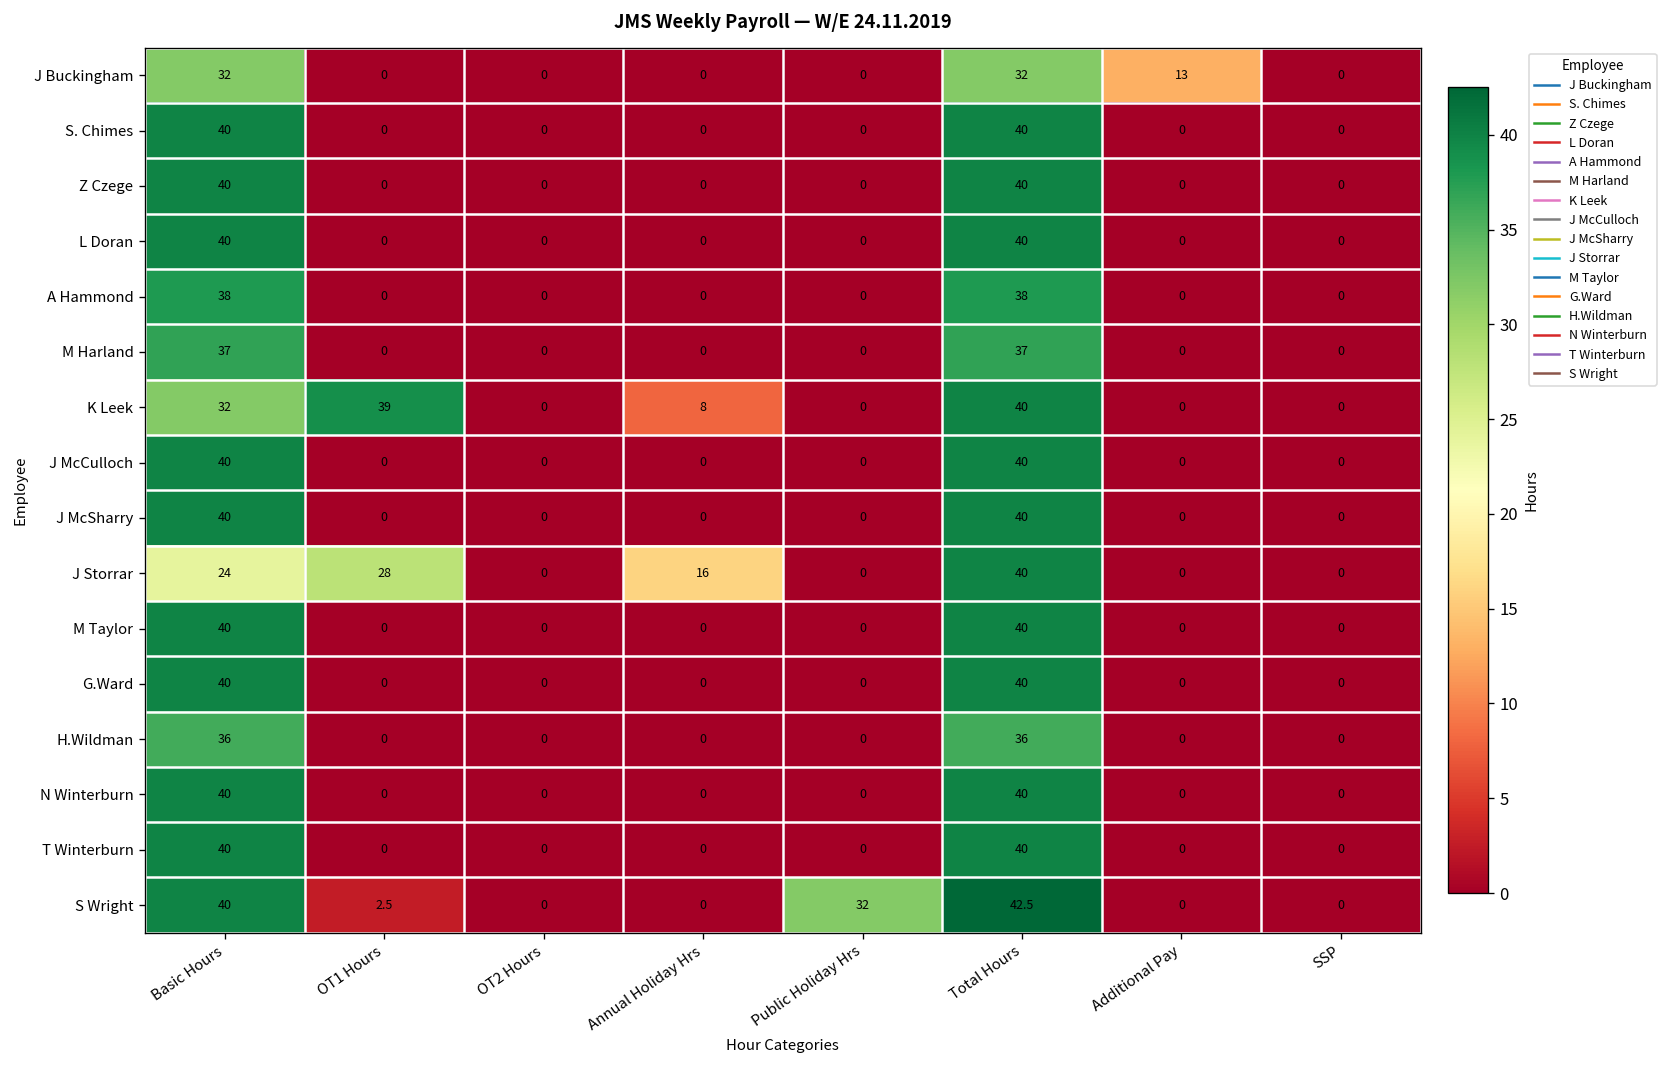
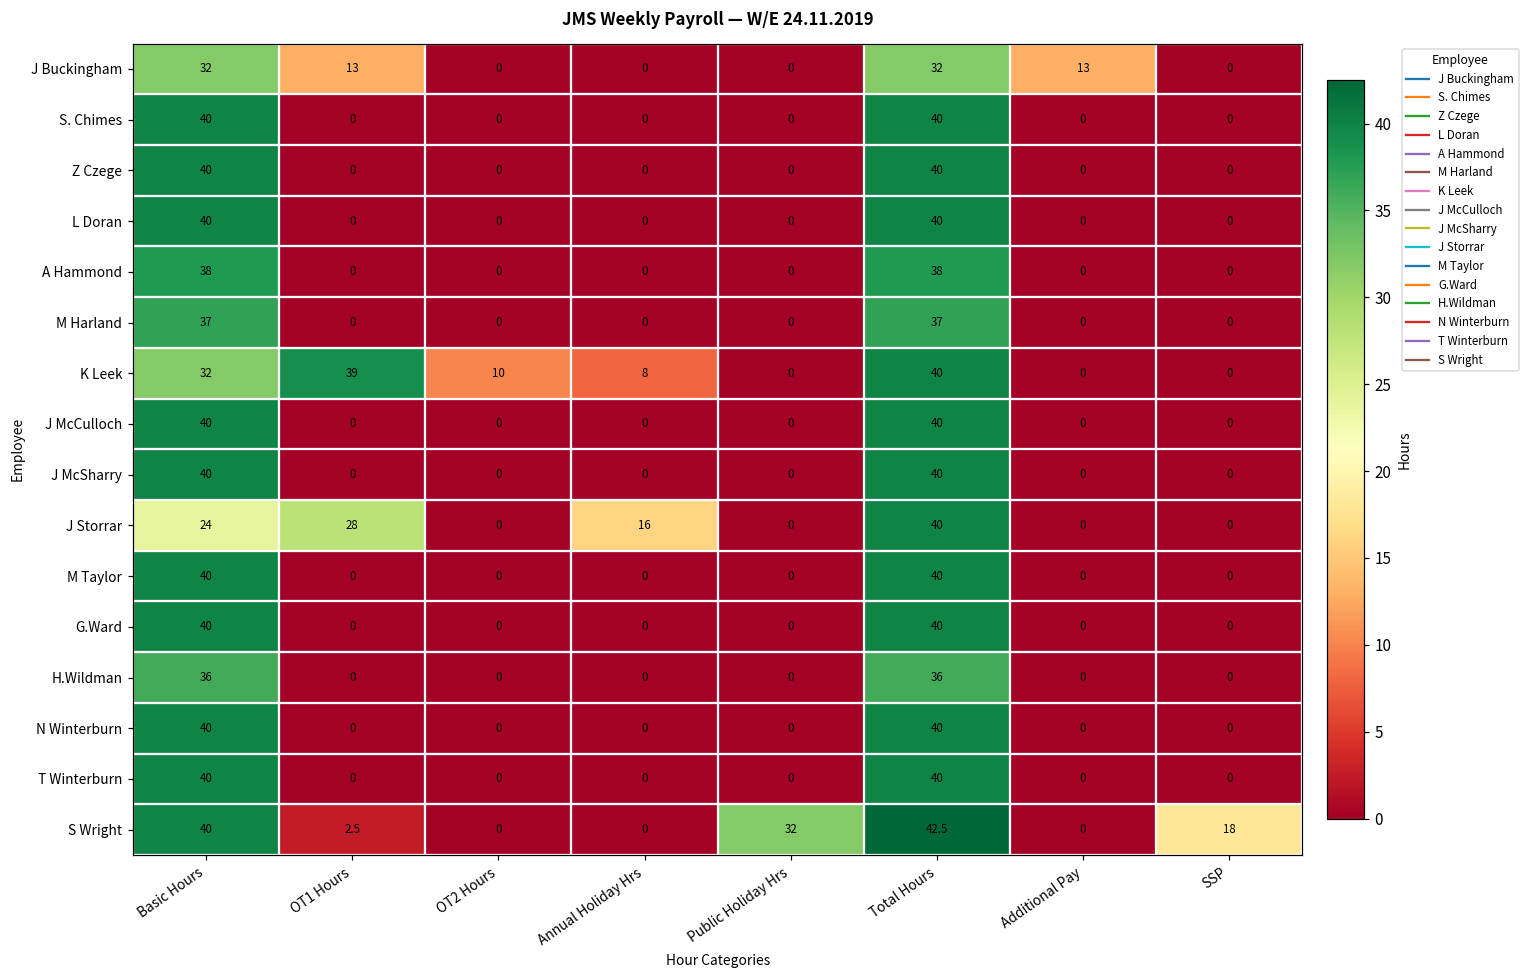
  {
    "J Buckingham": {
      "Basic Hours": 32,
-     "OT1 Hours": 0,
+     "OT1 Hours": 13,
      "OT2 Hours": 0,
      "Annual Holiday Hrs": 0,
      "Public Holiday Hrs": 0,
      "Total Hours": 32,
      "Additional Pay": 13,
      "SSP": 0
    },
    "S. Chimes": {
      "Basic Hours": 40,
      "OT1 Hours": 0,
      "OT2 Hours": 0,
      "Annual Holiday Hrs": 0,
      "Public Holiday Hrs": 0,
      "Total Hours": 40,
      "Additional Pay": 0,
      "SSP": 0
    },
    "Z Czege": {
      "Basic Hours": 40,
      "OT1 Hours": 0,
      "OT2 Hours": 0,
      "Annual Holiday Hrs": 0,
      "Public Holiday Hrs": 0,
      "Total Hours": 40,
      "Additional Pay": 0,
      "SSP": 0
    },
    "L Doran": {
      "Basic Hours": 40,
      "OT1 Hours": 0,
      "OT2 Hours": 0,
      "Annual Holiday Hrs": 0,
      "Public Holiday Hrs": 0,
      "Total Hours": 40,
      "Additional Pay": 0,
      "SSP": 0
    },
    "A Hammond": {
      "Basic Hours": 38,
      "OT1 Hours": 0,
      "OT2 Hours": 0,
      "Annual Holiday Hrs": 0,
      "Public Holiday Hrs": 0,
      "Total Hours": 38,
      "Additional Pay": 0,
      "SSP": 0
    },
    "M Harland": {
      "Basic Hours": 37,
      "OT1 Hours": 0,
      "OT2 Hours": 0,
      "Annual Holiday Hrs": 0,
      "Public Holiday Hrs": 0,
      "Total Hours": 37,
      "Additional Pay": 0,
      "SSP": 0
    },
    "K Leek": {
      "Basic Hours": 32,
      "OT1 Hours": 39,
-     "OT2 Hours": 0,
+     "OT2 Hours": 10,
      "Annual Holiday Hrs": 8,
      "Public Holiday Hrs": 0,
      "Total Hours": 40,
      "Additional Pay": 0,
      "SSP": 0
    },
    "J McCulloch": {
      "Basic Hours": 40,
      "OT1 Hours": 0,
      "OT2 Hours": 0,
      "Annual Holiday Hrs": 0,
      "Public Holiday Hrs": 0,
      "Total Hours": 40,
      "Additional Pay": 0,
      "SSP": 0
    },
    "J McSharry": {
      "Basic Hours": 40,
      "OT1 Hours": 0,
      "OT2 Hours": 0,
      "Annual Holiday Hrs": 0,
      "Public Holiday Hrs": 0,
      "Total Hours": 40,
      "Additional Pay": 0,
      "SSP": 0
    },
    "J Storrar": {
      "Basic Hours": 24,
      "OT1 Hours": 28,
      "OT2 Hours": 0,
      "Annual Holiday Hrs": 16,
      "Public Holiday Hrs": 0,
      "Total Hours": 40,
      "Additional Pay": 0,
      "SSP": 0
    },
    "M Taylor": {
      "Basic Hours": 40,
      "OT1 Hours": 0,
      "OT2 Hours": 0,
      "Annual Holiday Hrs": 0,
      "Public Holiday Hrs": 0,
      "Total Hours": 40,
      "Additional Pay": 0,
      "SSP": 0
    },
    "G.Ward": {
      "Basic Hours": 40,
      "OT1 Hours": 0,
      "OT2 Hours": 0,
      "Annual Holiday Hrs": 0,
      "Public Holiday Hrs": 0,
      "Total Hours": 40,
      "Additional Pay": 0,
      "SSP": 0
    },
    "H.Wildman": {
      "Basic Hours": 36,
      "OT1 Hours": 0,
      "OT2 Hours": 0,
      "Annual Holiday Hrs": 0,
      "Public Holiday Hrs": 0,
      "Total Hours": 36,
      "Additional Pay": 0,
      "SSP": 0
    },
    "N Winterburn": {
      "Basic Hours": 40,
      "OT1 Hours": 0,
      "OT2 Hours": 0,
      "Annual Holiday Hrs": 0,
      "Public Holiday Hrs": 0,
      "Total Hours": 40,
      "Additional Pay": 0,
      "SSP": 0
    },
    "T Winterburn": {
      "Basic Hours": 40,
      "OT1 Hours": 0,
      "OT2 Hours": 0,
      "Annual Holiday Hrs": 0,
      "Public Holiday Hrs": 0,
      "Total Hours": 40,
      "Additional Pay": 0,
      "SSP": 0
    },
    "S Wright": {
      "Basic Hours": 40,
      "OT1 Hours": 2.5,
      "OT2 Hours": 0,
      "Annual Holiday Hrs": 0,
      "Public Holiday Hrs": 32,
      "Total Hours": 42.5,
      "Additional Pay": 0,
-     "SSP": 0
+     "SSP": 18
    }
  }
